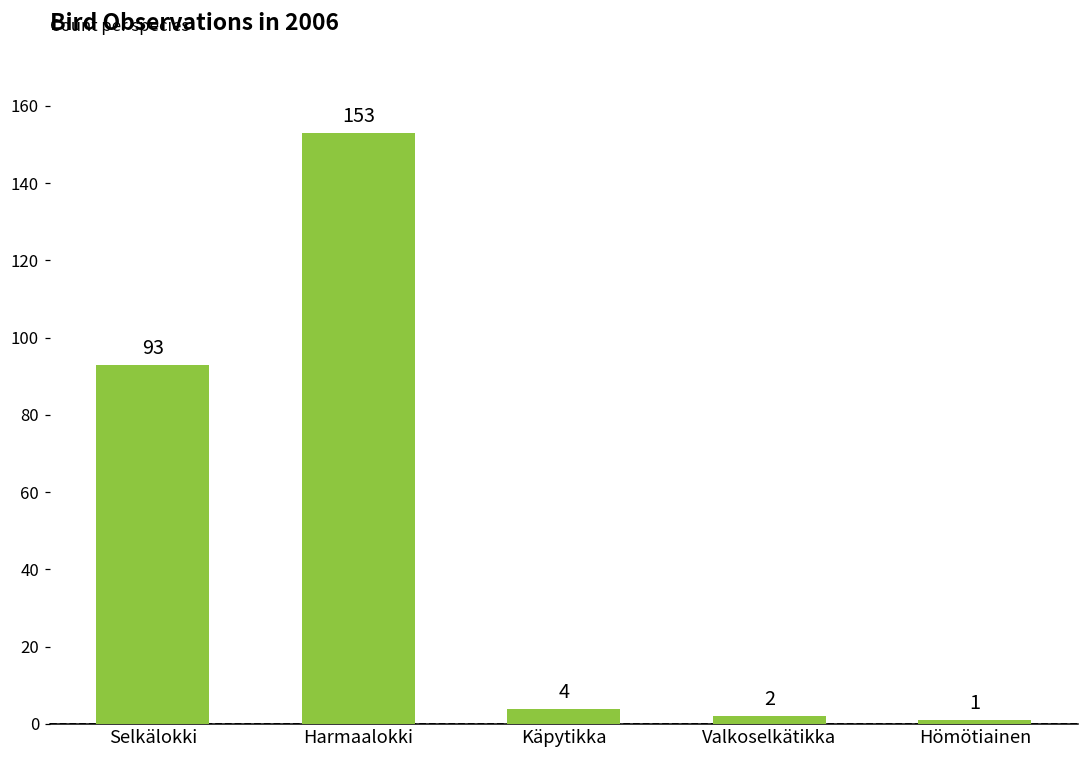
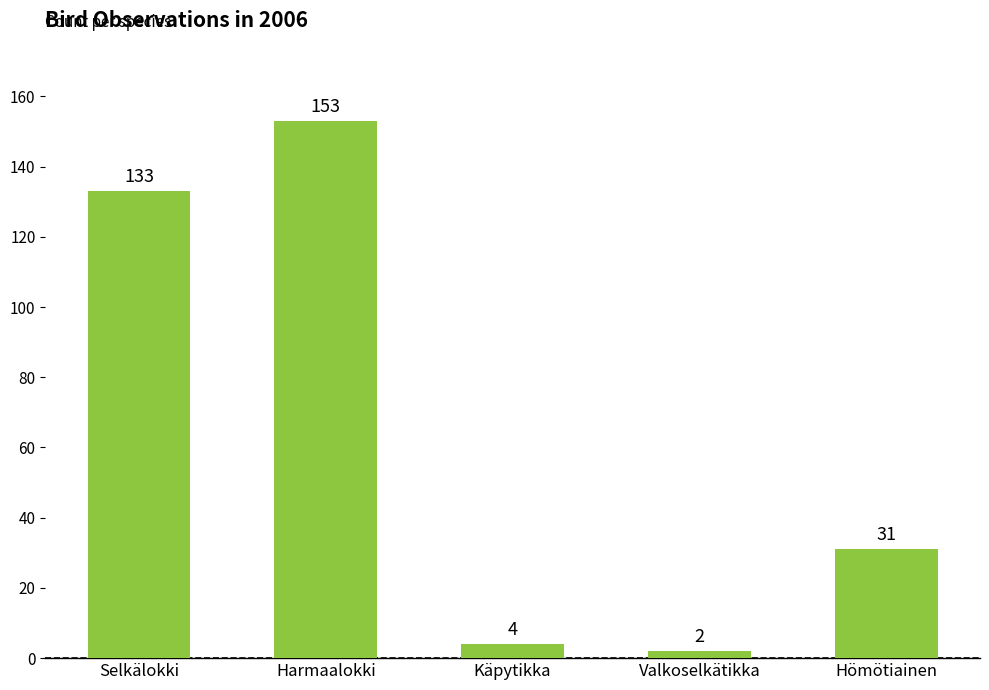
  {
-   "Selkälokki": 93,
+   "Selkälokki": 133,
    "Harmaalokki": 153,
    "Käpytikka": 4,
    "Valkoselkätikka": 2,
-   "Hömötiainen": 1
+   "Hömötiainen": 31
  }
